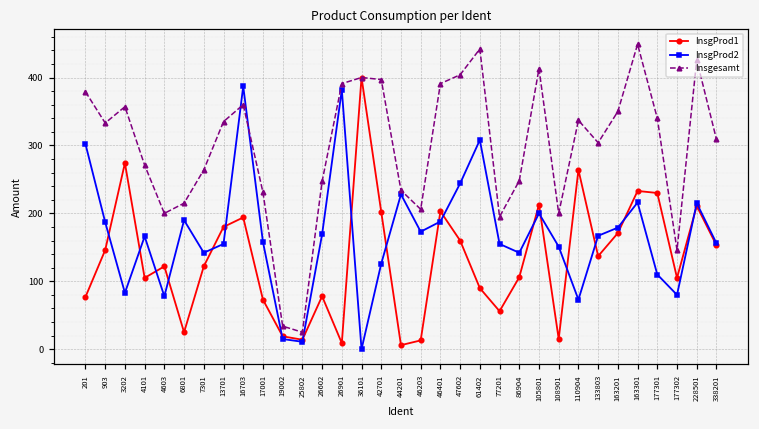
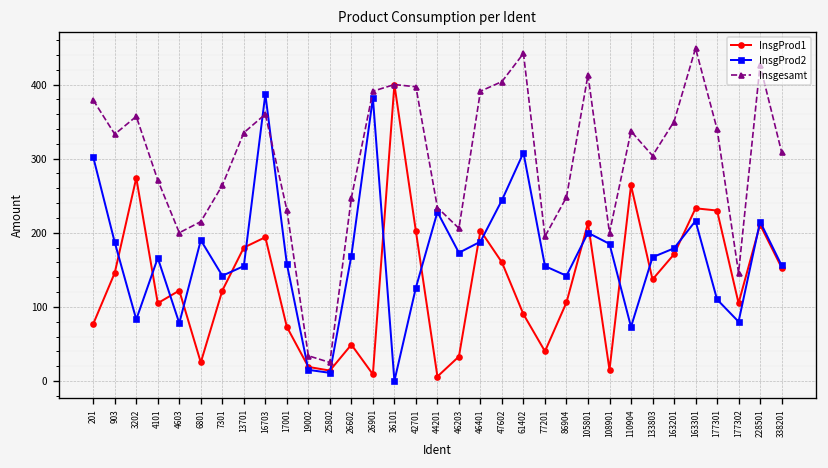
  {
    "InsgProd1": {
      "201": 80,
      "903": 150,
      "3202": 270,
      "4101": 110,
      "4603": 120,
      "6801": 30,
      "7301": 120,
      "13701": 180,
      "16703": 190,
      "17001": 70,
-     "26602": 80,
+     "26602": 50,
      "26901": 10,
      "42701": 200,
      "44201": 10,
-     "46203": 10,
+     "46203": 30,
      "46401": 200,
      "47602": 160,
      "61402": 90,
-     "77201": 60,
+     "77201": 40,
      "86904": 110,
      "105801": 210,
      "108901": 20,
      "110904": 260,
      "133803": 140,
      "163201": 170,
      "163301": 230,
      "177301": 230,
      "177302": 110
    },
    "InsgProd2": {
      "201": 300,
      "903": 190,
      "3202": 80,
      "4101": 170,
      "4603": 80,
      "6801": 190,
      "7301": 140,
      "13701": 160,
      "16703": 390,
      "17001": 160,
      "26602": 170,
      "26901": 380,
      "36101": 0,
      "42701": 130,
      "44201": 230,
      "46203": 170,
      "46401": 190,
      "47602": 240,
      "61402": 310,
      "77201": 160,
      "86904": 140,
      "105801": 200,
-     "108901": 150,
+     "108901": 190,
      "110904": 70,
      "133803": 170,
      "163201": 180,
      "163301": 220,
      "177301": 110,
      "177302": 80
    },
    "Insgesamt": {
      "201": 380,
      "903": 330,
      "3202": 360,
      "4101": 270,
      "4603": 200,
      "6801": 220,
      "7301": 260,
      "13701": 340,
      "16703": 360,
      "17001": 230,
      "19002": 30,
      "25802": 30,
      "26602": 250,
      "26901": 390,
      "42701": 400,
      "44201": 230,
      "46203": 210,
      "46401": 390,
      "47602": 400,
      "61402": 440,
      "77201": 200,
      "86904": 250,
      "105801": 410,
      "108901": 200,
      "110904": 340,
      "133803": 300,
      "163201": 350,
      "163301": 450,
      "177301": 340,
      "177302": 150,
      "338201": 310
    }
  }
